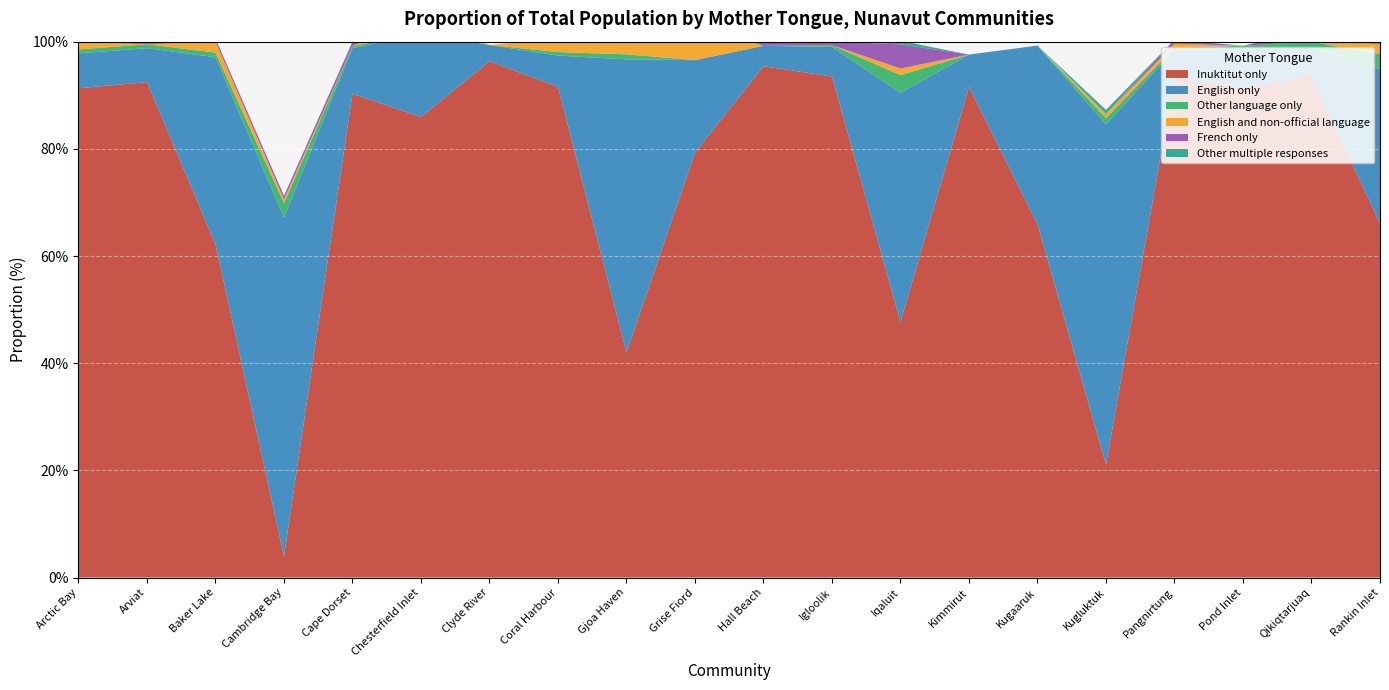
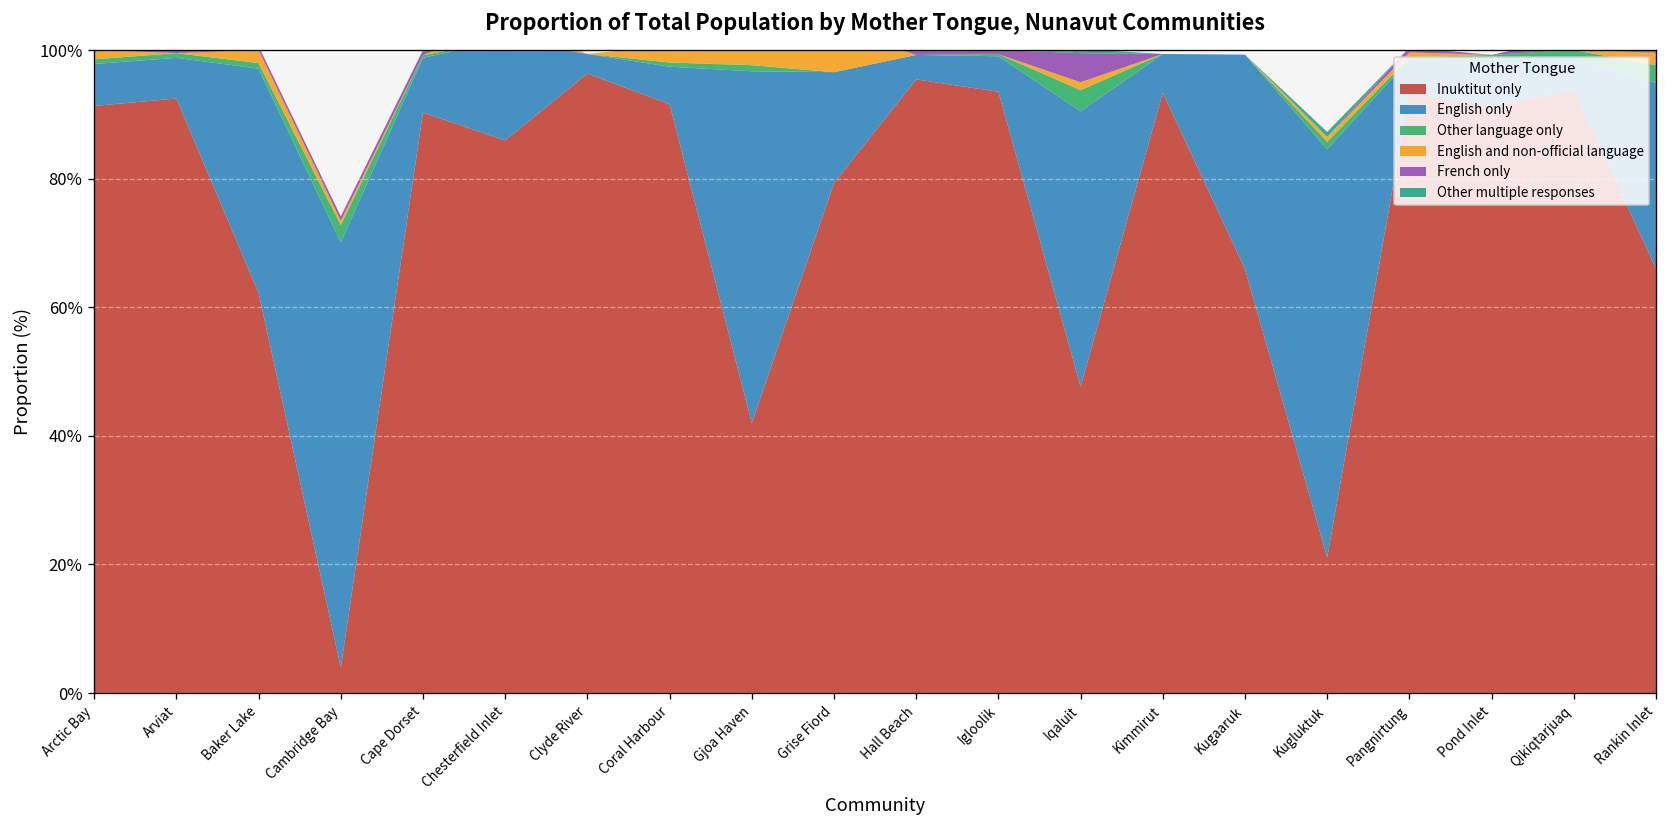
  {
    "Inuktitut only": {
      "Arctic Bay": "91%",
      "Arviat": "92%",
      "Baker Lake": "62%",
      "Cambridge Bay": "4%",
      "Cape Dorset": "90%",
      "Chesterfield Inlet": "86%",
      "Clyde River": "96%",
      "Coral Harbour": "92%",
      "Gjoa Haven": "42%",
      "Grise Fiord": "79%",
      "Hall Beach": "95%",
      "Igloolik": "94%",
      "Iqaluit": "48%",
-     "Kimmirut": "92%",
+     "Kimmirut": "93%",
      "Kugaaruk": "66%",
      "Kugluktuk": "21%",
      "Rankin Inlet": "66%"
    },
    "English only": {
      "Arctic Bay": "7%",
      "Arviat": "6%",
      "Baker Lake": "35%",
-     "Cambridge Bay": "63%",
+     "Cambridge Bay": "66%",
      "Coral Harbour": "6%",
      "Gjoa Haven": "55%",
      "Iqaluit": "43%",
      "Kugluktuk": "64%",
      "Rankin Inlet": "29%"
    },
    "English and non-official language": {
      "Arctic Bay": "1%",
      "Baker Lake": "2%",
      "Cambridge Bay": "1%",
      "Iqaluit": "1%",
      "Pangnirtung": "1%",
      "Rankin Inlet": "2%"
    },
    "French only": {
      "Iqaluit": "5%"
    }
  }
